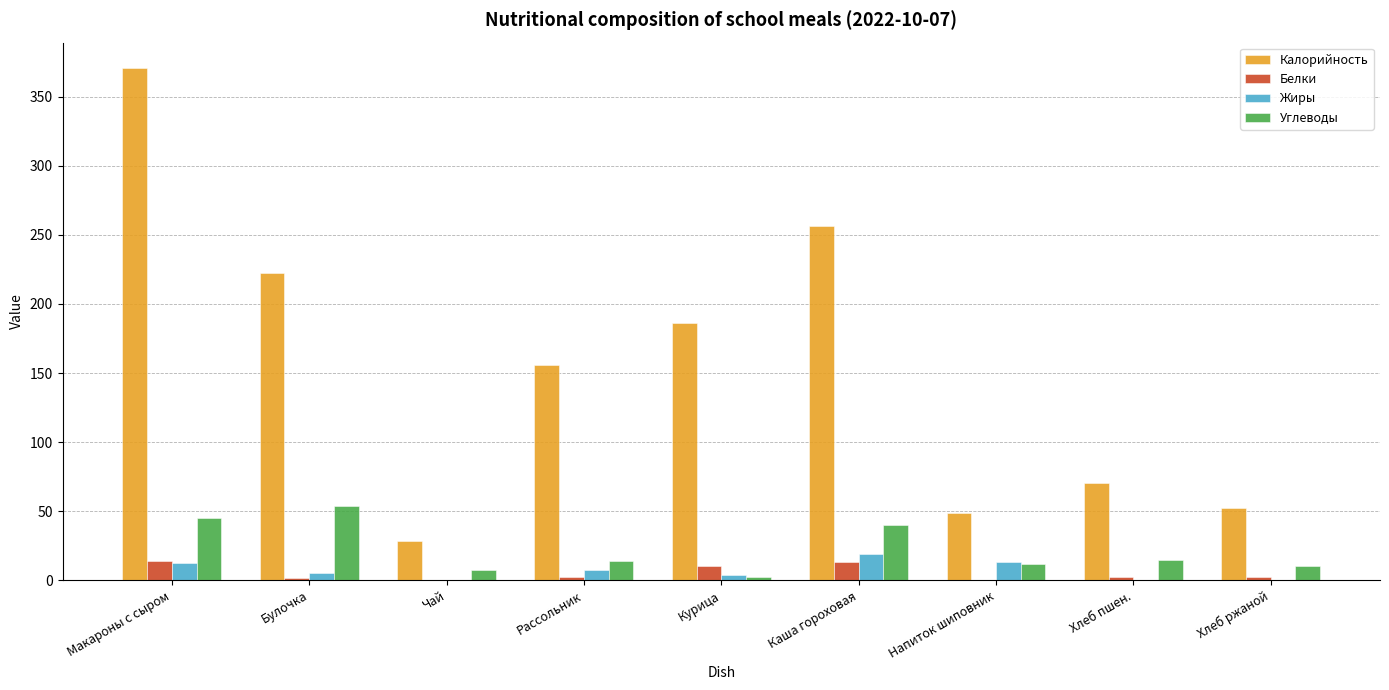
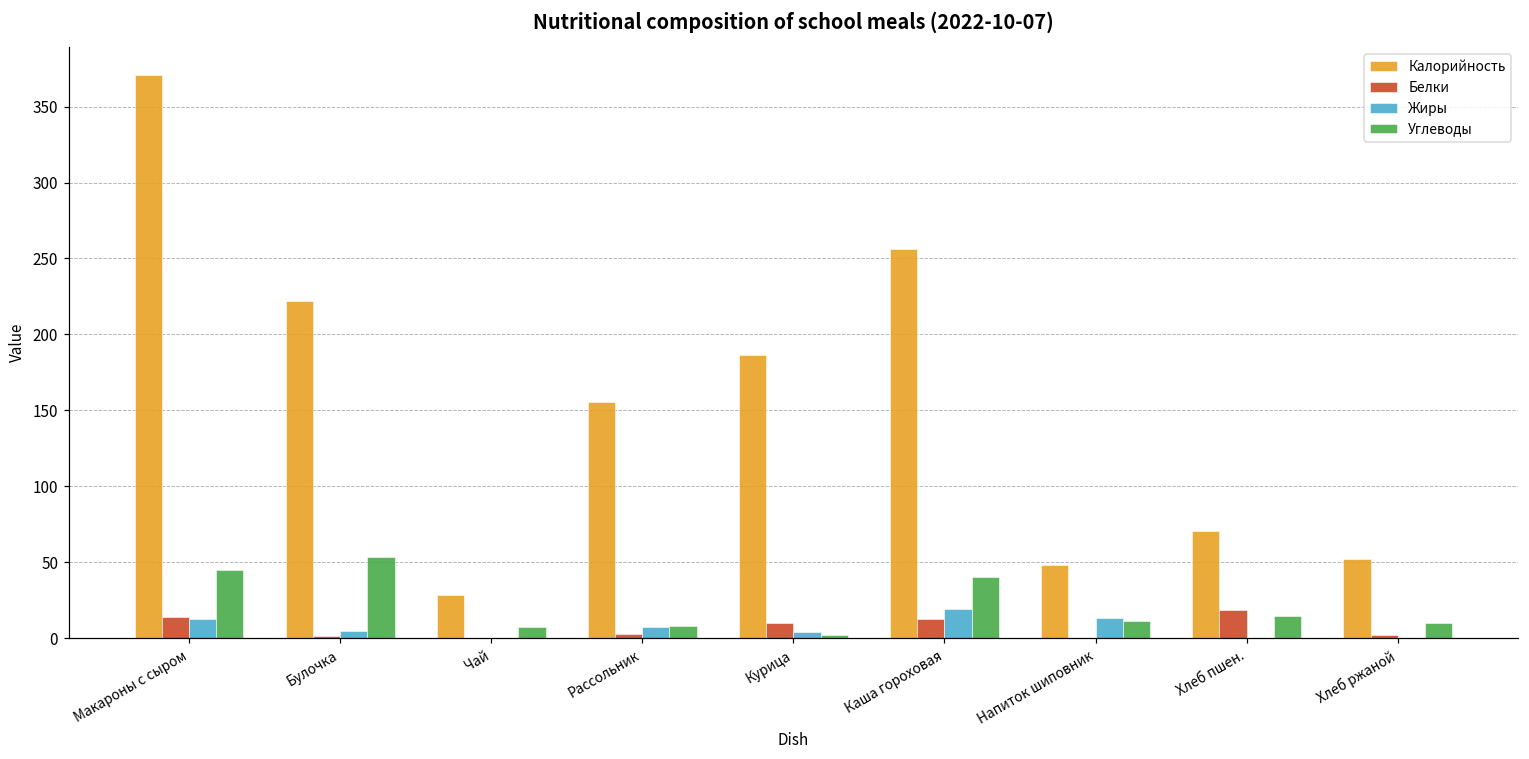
  {
    "Калорийность": {
      "Макароны с сыром": 371,
      "Булочка": 222,
      "Чай": 28,
      "Рассольник": 155,
      "Курица": 187,
      "Каша гороховая": 256,
      "Напиток шиповник": 48,
      "Хлеб пшен.": 71,
      "Хлеб ржаной": 52
    },
    "Белки": {
      "Макароны с сыром": 14,
      "Рассольник": 2,
      "Курица": 10,
      "Каша гороховая": 13,
-     "Хлеб пшен.": 2,
+     "Хлеб пшен.": 18,
      "Хлеб ржаной": 2
    },
    "Жиры": {
      "Макароны с сыром": 13,
      "Булочка": 5,
      "Чай": 0,
      "Рассольник": 7,
      "Курица": 4,
      "Каша гороховая": 19,
      "Напиток шиповник": 13
    },
    "Углеводы": {
      "Макароны с сыром": 45,
      "Булочка": 54,
      "Чай": 7,
-     "Рассольник": 14,
+     "Рассольник": 8,
      "Курица": 2,
      "Каша гороховая": 40,
      "Напиток шиповник": 11,
      "Хлеб пшен.": 15,
      "Хлеб ржаной": 10
    }
  }
